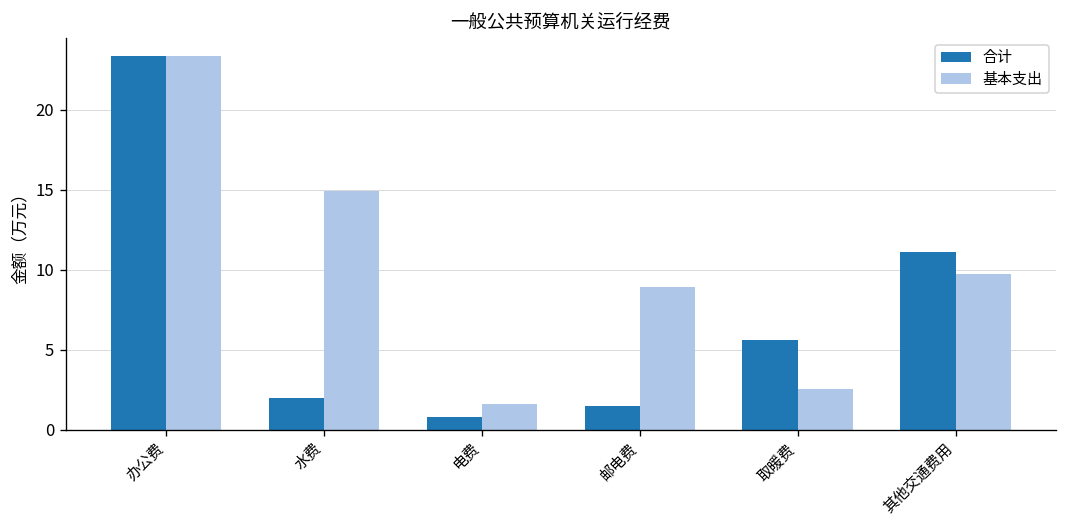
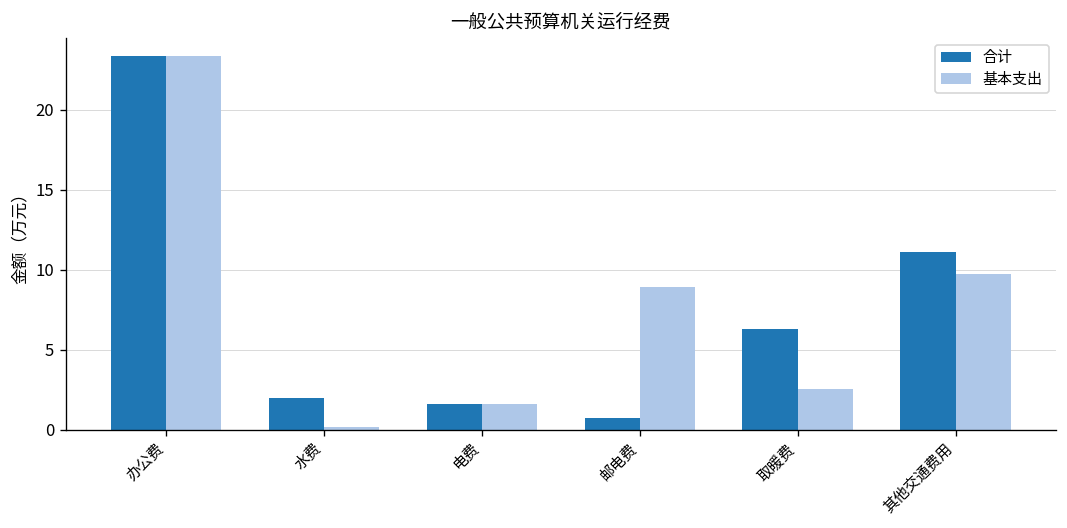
  {
    "合计": {
      "办公费": 23.4,
      "水费": 2.0,
-     "电费": 0.8,
-     "邮电费": 1.5,
-     "取暖费": 5.6,
+     "电费": 1.6,
+     "邮电费": 0.7,
+     "取暖费": 6.3,
      "其他交通费用": 11.1
    },
    "基本支出": {
      "办公费": 23.4,
-     "水费": 14.9,
+     "水费": 0.2,
      "电费": 1.6,
      "邮电费": 8.9,
      "取暖费": 2.5,
      "其他交通费用": 9.7
    }
  }
